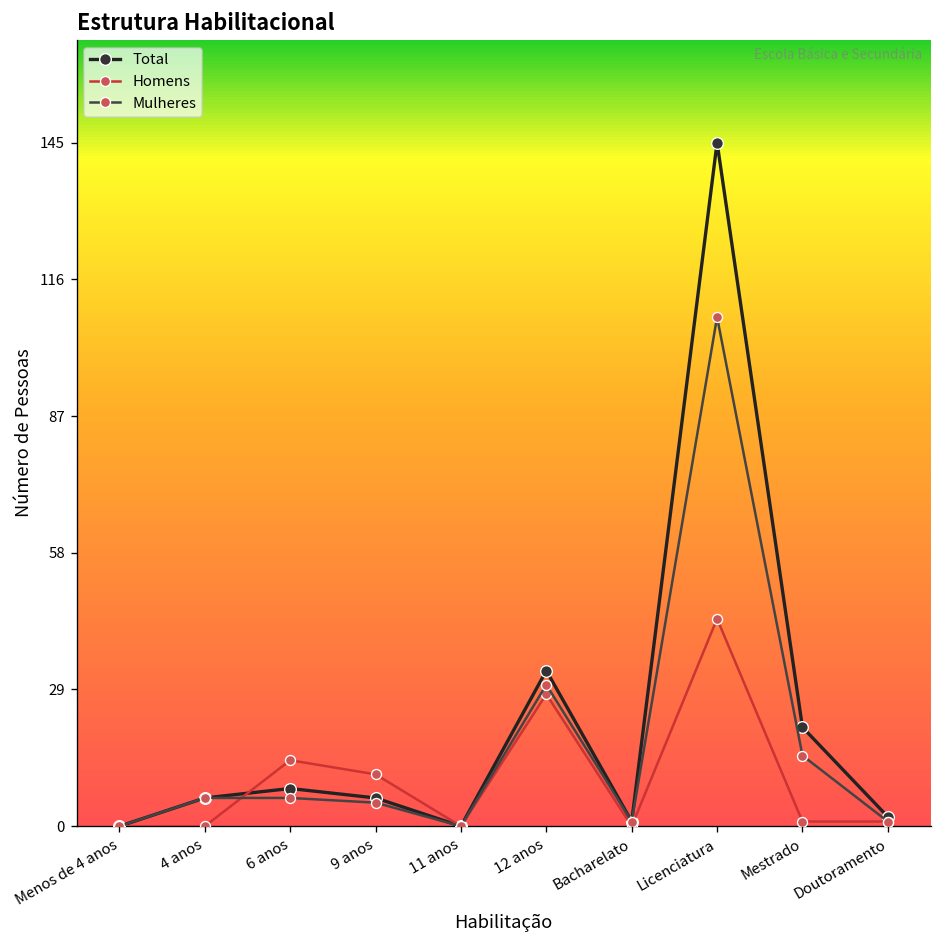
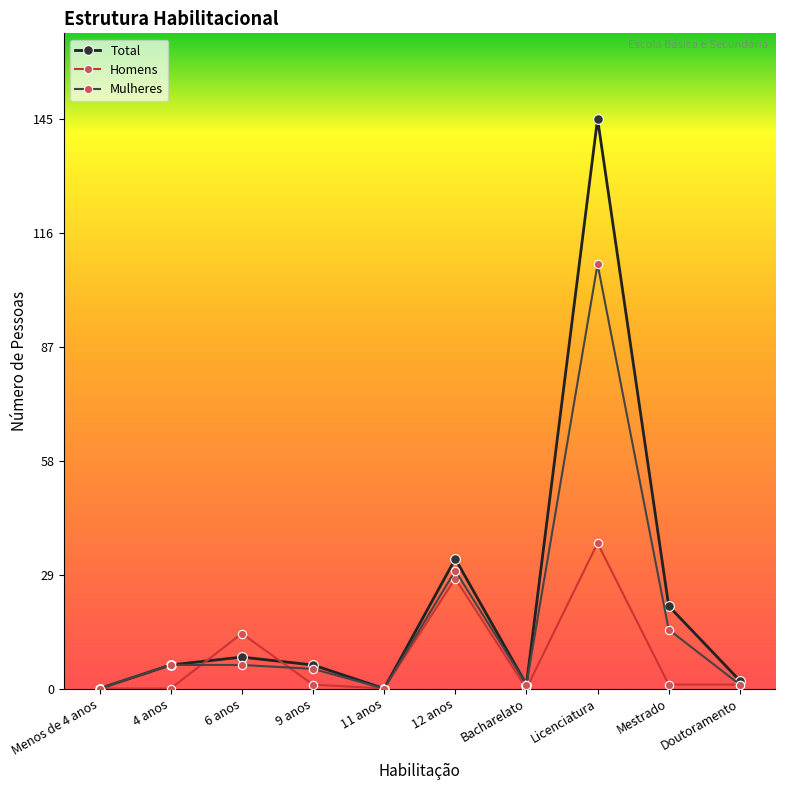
  {
    "Homens": {
      "4 anos": 0,
      "6 anos": 14,
-     "9 anos": 11,
+     "9 anos": 1,
      "12 anos": 28,
      "Bacharelato": 0,
-     "Licenciatura": 44,
+     "Licenciatura": 37,
      "Mestrado": 1
    }
  }
